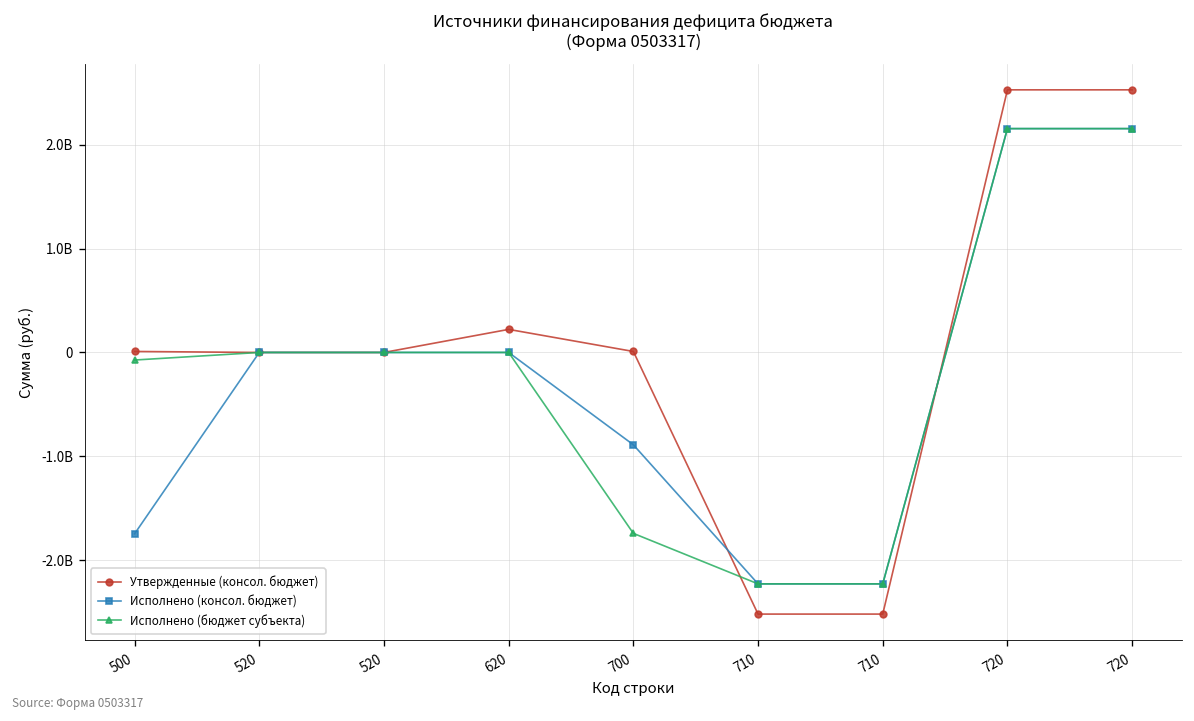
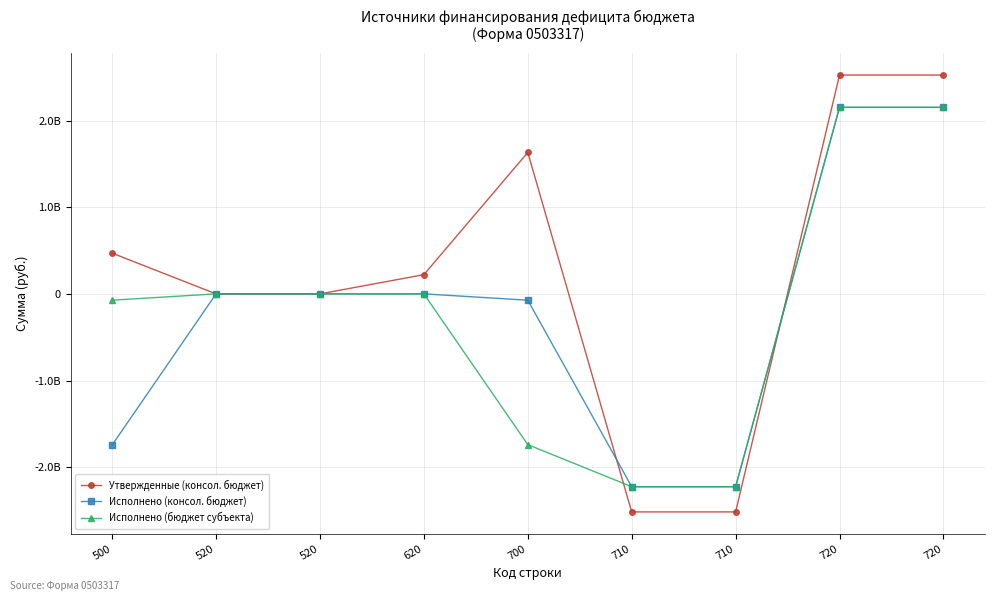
  {
    "Утвержденные (консол. бюджет)": {
-     "500": 0,
+     "500": 500000000,
      "620": 200000000,
-     "700": 0
+     "700": 1600000000
    },
    "Исполнено (консол. бюджет)": {
      "500": -1700000000,
-     "700": -900000000
+     "700": -100000000
    },
    "Исполнено (бюджет субъекта)": {
      "500": -100000000,
      "700": -1700000000
    }
  }
